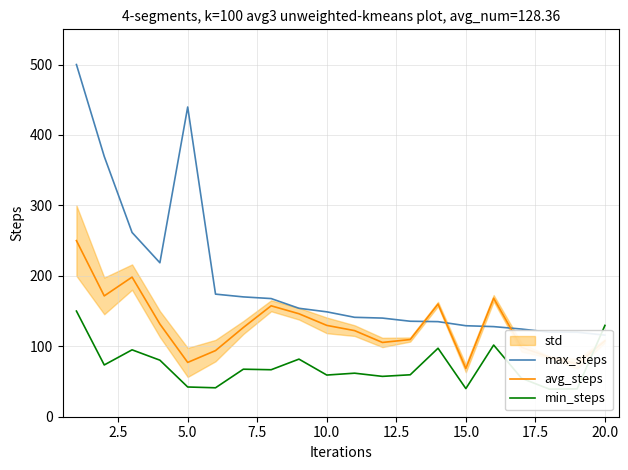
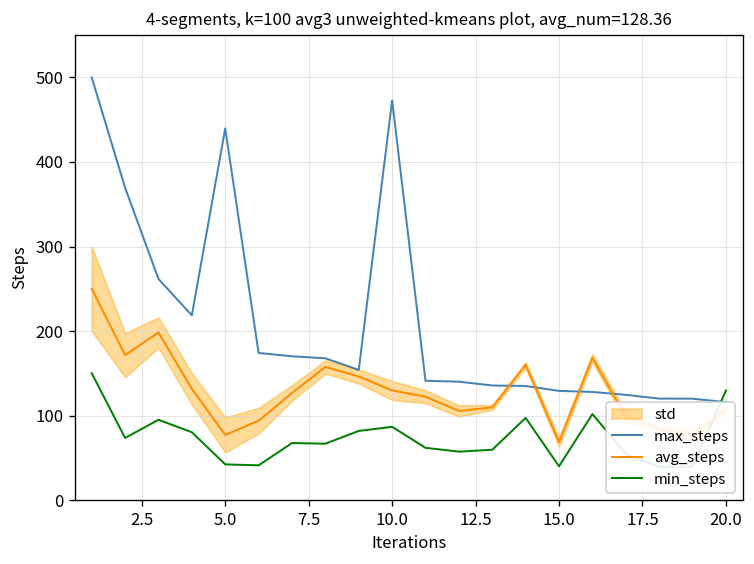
  {
    "max_steps": {
      "5.0": 440,
-     "10.0": 150,
+     "10.0": 470,
      "15.0": 130
    },
    "min_steps": {
      "5.0": 40,
-     "10.0": 60,
+     "10.0": 90,
      "15.0": 40,
      "20.0": 130
    }
  }
